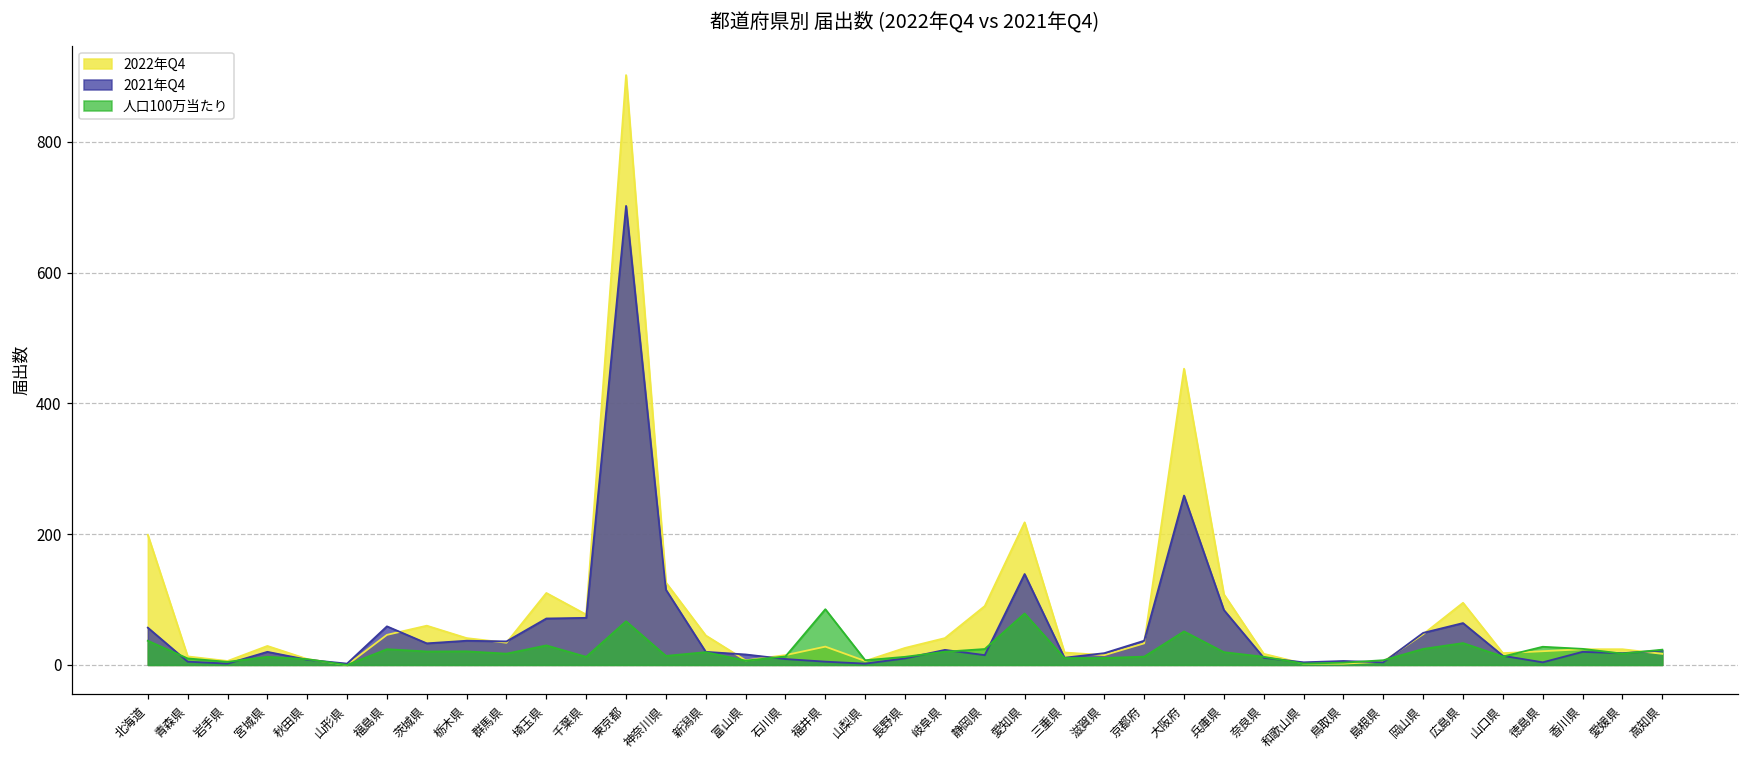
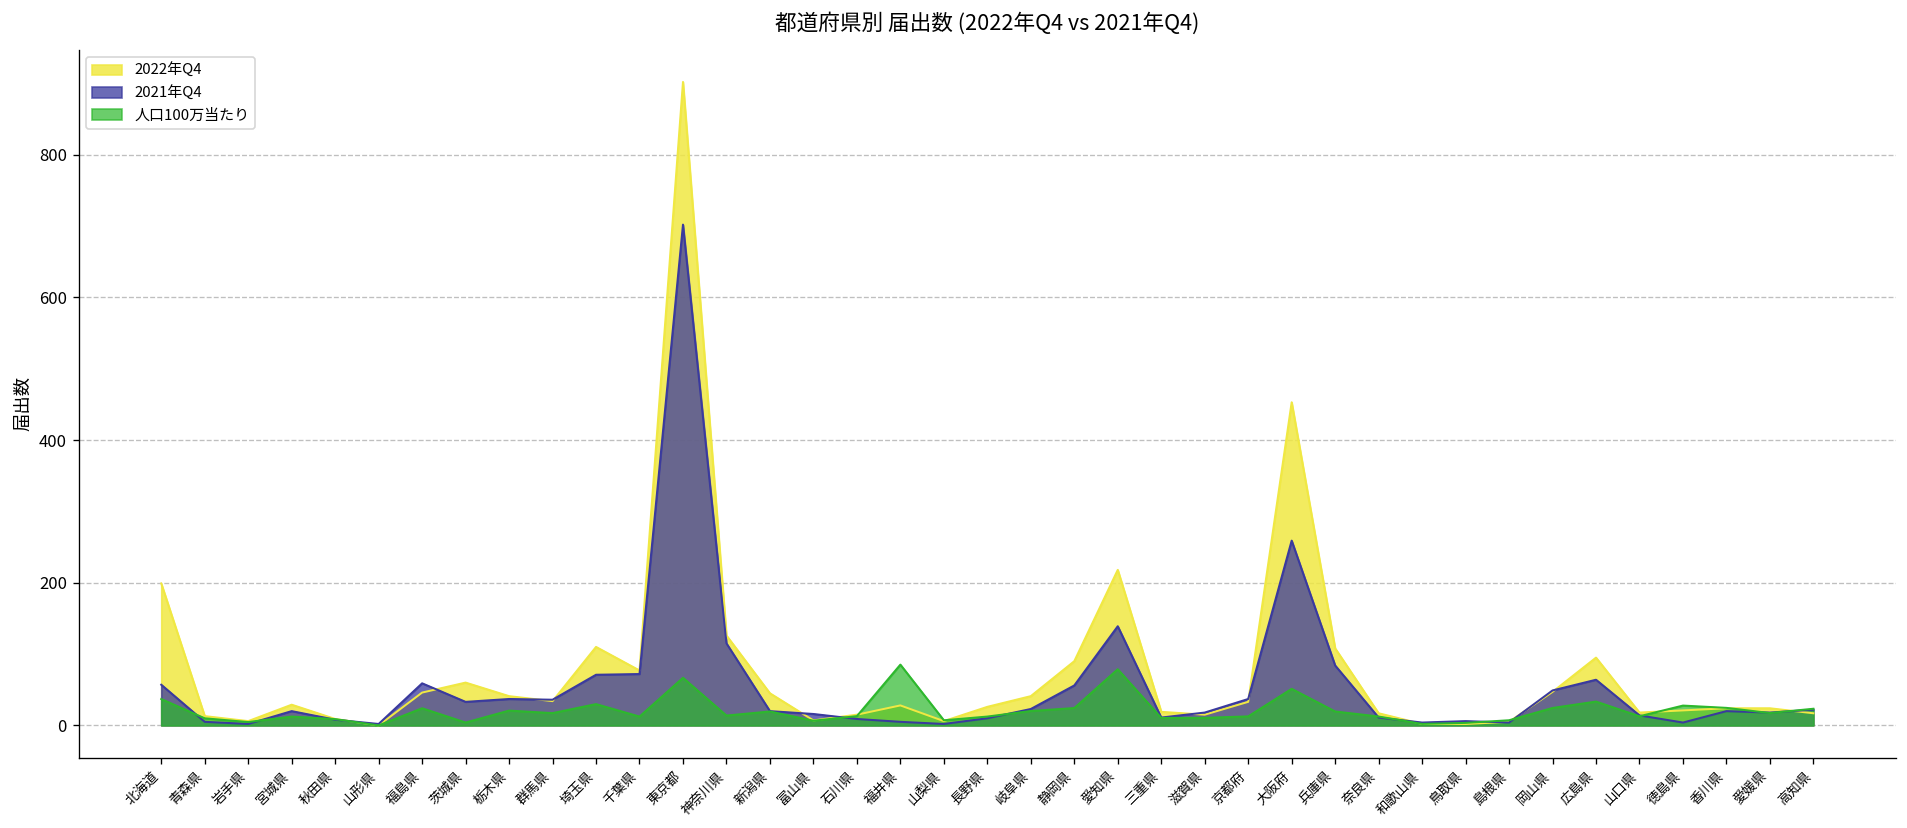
  {
    "2022年Q4": {
      "北海道": 200,
      "宮城県": 30,
      "福島県": 50,
      "茨城県": 60,
      "埼玉県": 110,
      "千葉県": 80,
      "東京都": 900,
      "神奈川県": 130,
      "新潟県": 50,
      "福井県": 30,
      "長野県": 30,
      "岐阜県": 40,
      "静岡県": 90,
      "愛知県": 220,
      "三重県": 20,
      "大阪府": 450,
      "兵庫県": 110,
      "奈良県": 20,
      "広島県": 100,
      "徳島県": 20,
      "愛媛県": 20,
      "高知県": 20
    },
    "2021年Q4": {
      "北海道": 60,
      "青森県": 10,
      "宮城県": 20,
      "福島県": 60,
      "茨城県": 30,
      "埼玉県": 70,
      "千葉県": 70,
      "東京都": 700,
      "神奈川県": 120,
      "富山県": 20,
      "福井県": 10,
-     "静岡県": 20,
+     "静岡県": 60,
      "愛知県": 140,
      "大阪府": 260,
      "兵庫県": 80,
      "広島県": 60,
      "徳島県": 0
    },
    "人口100万当たり": {
      "北海道": 40,
      "宮城県": 10,
      "福島県": 20,
-     "茨城県": 20,
+     "茨城県": 0,
      "栃木県": 20,
      "群馬県": 20,
      "埼玉県": 30,
      "千葉県": 10,
      "東京都": 70,
      "神奈川県": 10,
      "福井県": 90,
      "静岡県": 20,
      "愛知県": 80,
      "滋賀県": 10,
      "京都府": 10,
      "大阪府": 50,
      "兵庫県": 20,
      "岡山県": 20,
      "広島県": 30,
      "徳島県": 30
    }
  }
